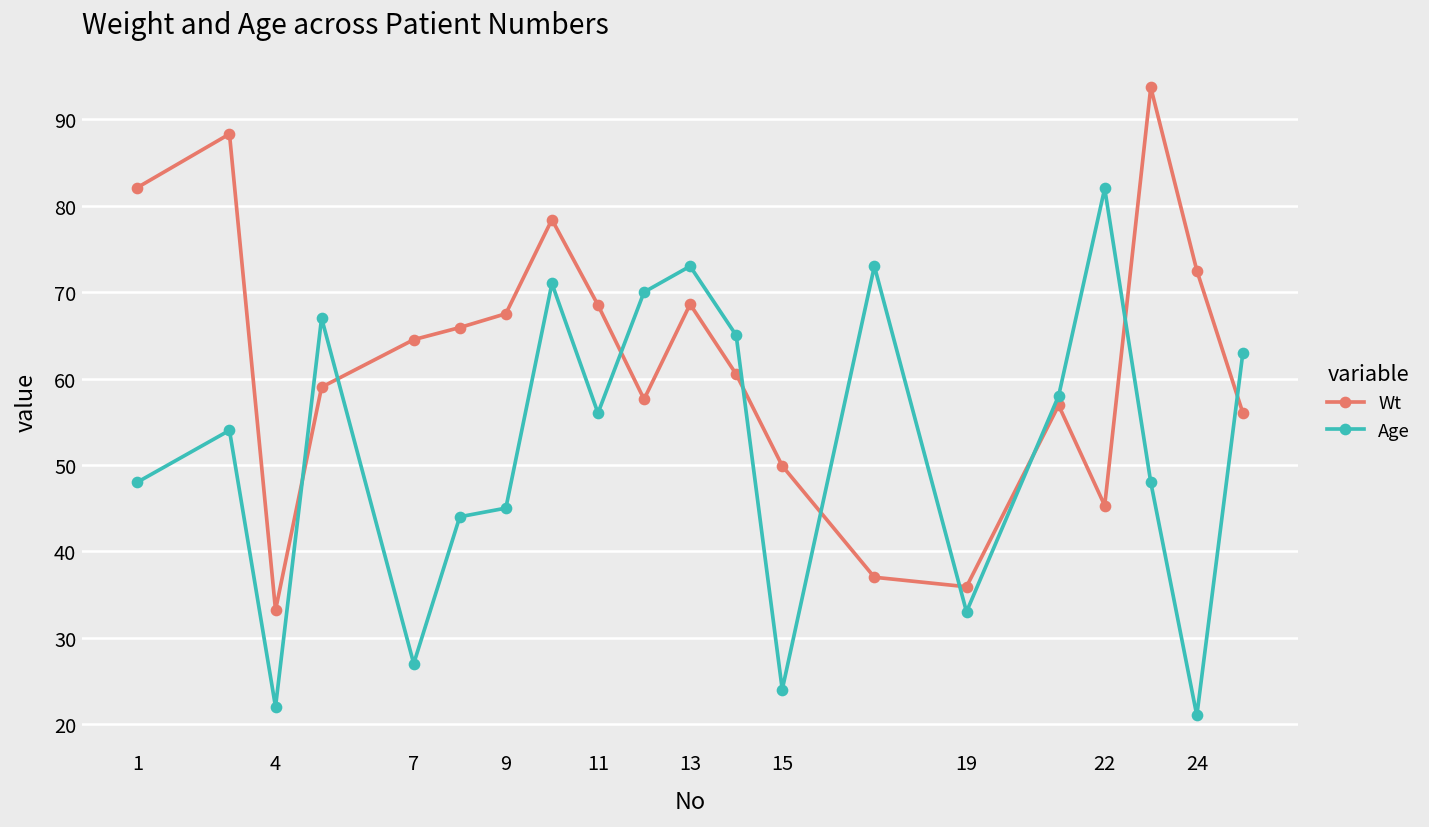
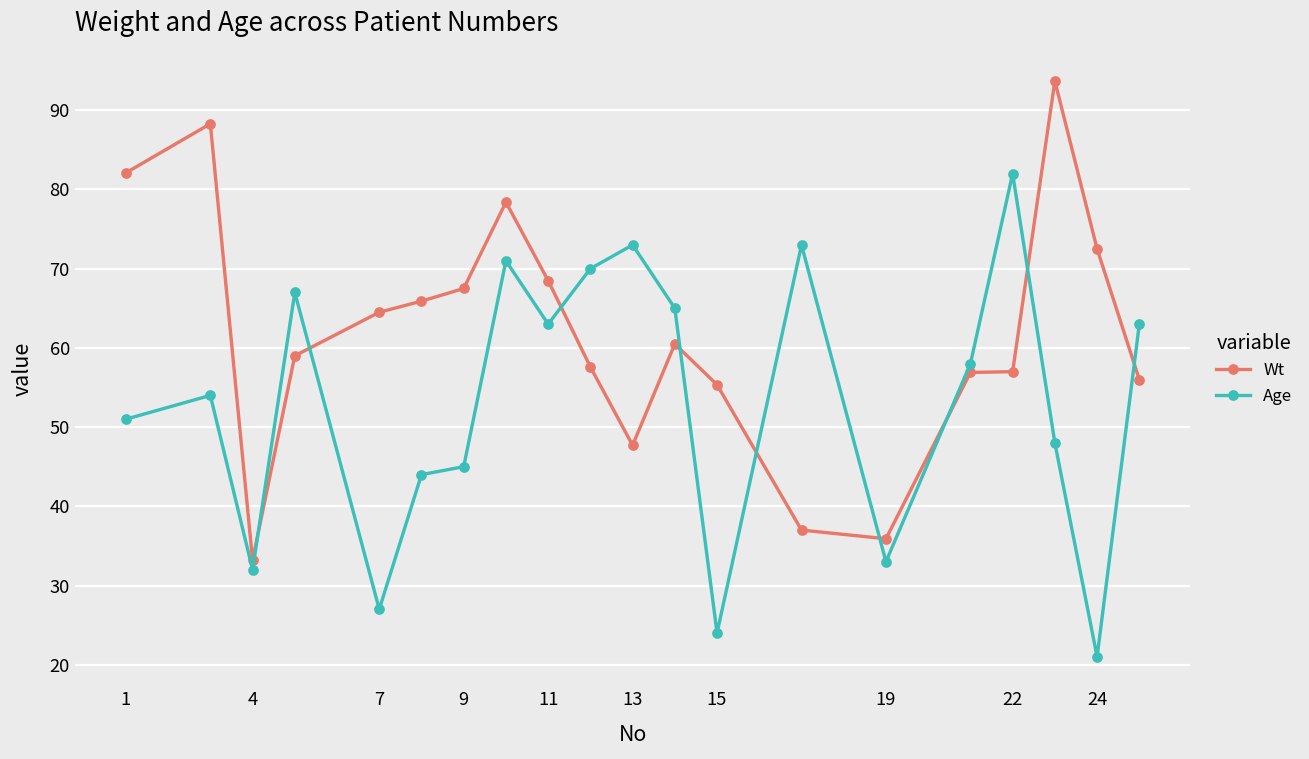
  {
    "Wt": {
      "1": 82,
      "4": 33,
      "7": 65,
      "9": 68,
      "11": 69,
-     "13": 69,
-     "15": 50,
+     "13": 48,
+     "15": 55,
      "19": 36,
-     "22": 45,
+     "22": 57,
      "24": 73
    },
    "Age": {
-     "1": 48,
-     "4": 22,
+     "1": 51,
+     "4": 32,
      "7": 27,
      "9": 45,
-     "11": 56,
+     "11": 63,
      "13": 73,
      "15": 24,
      "19": 33,
      "22": 82,
      "24": 21
    }
  }
